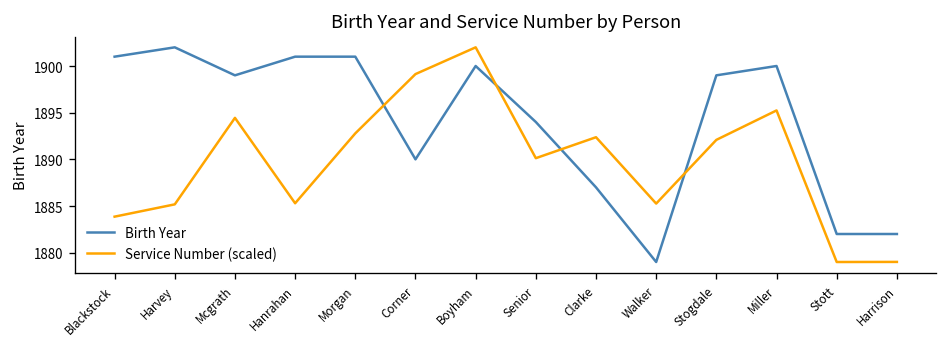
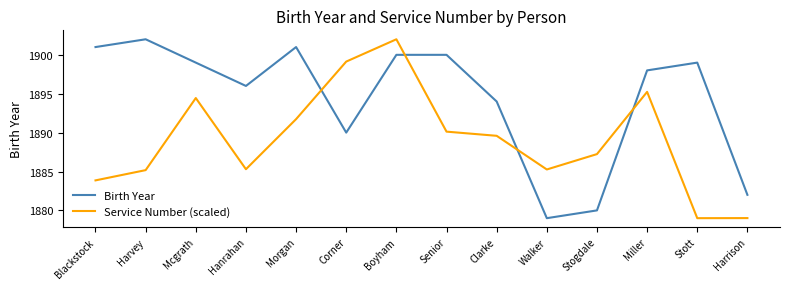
  {
    "Birth Year": {
      "Blackstock": 1901,
      "Harvey": 1902,
      "Mcgrath": 1899,
-     "Hanrahan": 1901,
+     "Hanrahan": 1896,
      "Morgan": 1901,
      "Corner": 1890,
      "Boyham": 1900,
-     "Senior": 1894,
-     "Clarke": 1887,
+     "Senior": 1900,
+     "Clarke": 1894,
      "Walker": 1879,
-     "Stogdale": 1899,
-     "Miller": 1900,
-     "Stott": 1882,
+     "Stogdale": 1880,
+     "Miller": 1898,
+     "Stott": 1899,
      "Harrison": 1882
    },
    "Service Number (scaled)": {
      "Blackstock": 1884,
      "Harvey": 1885,
      "Mcgrath": 1894,
      "Hanrahan": 1885,
-     "Morgan": 1893,
+     "Morgan": 1892,
      "Corner": 1899,
      "Boyham": 1902,
      "Senior": 1890,
-     "Clarke": 1892,
+     "Clarke": 1890,
      "Walker": 1885,
-     "Stogdale": 1892,
+     "Stogdale": 1887,
      "Miller": 1895,
      "Stott": 1879,
      "Harrison": 1879
    }
  }
